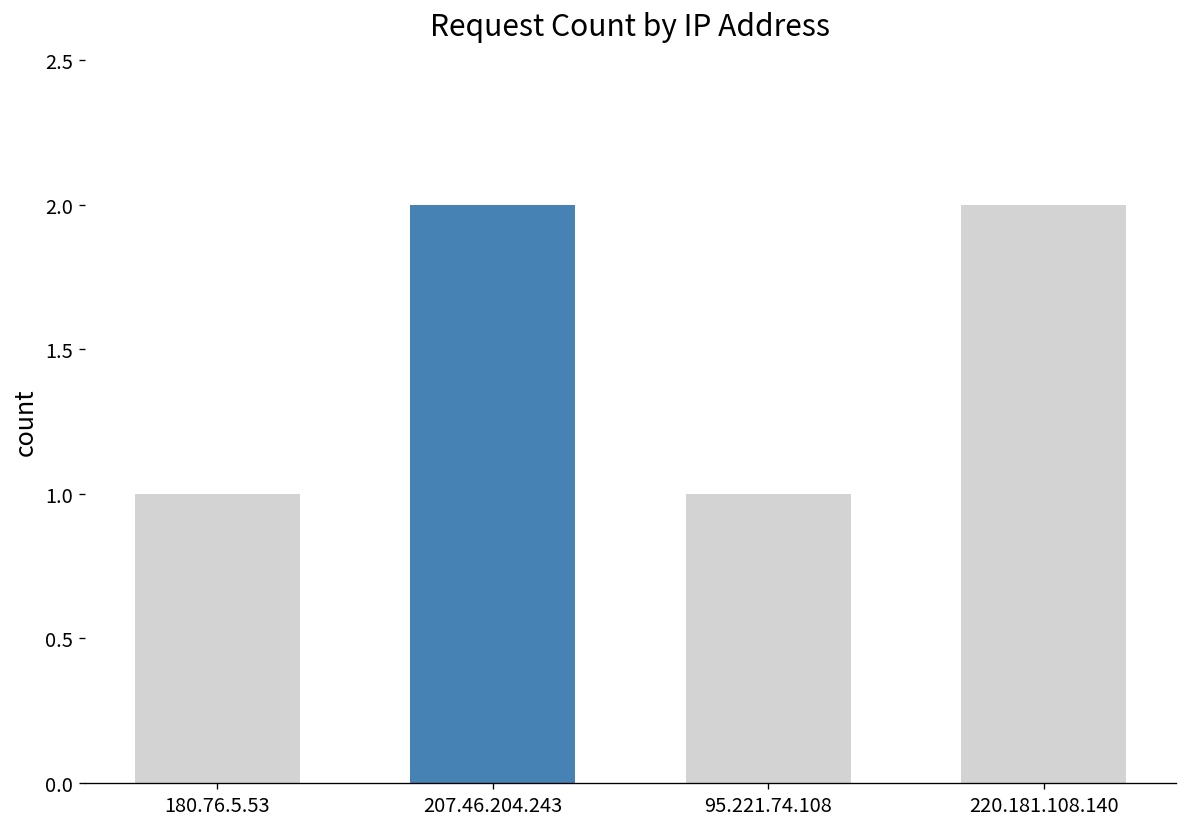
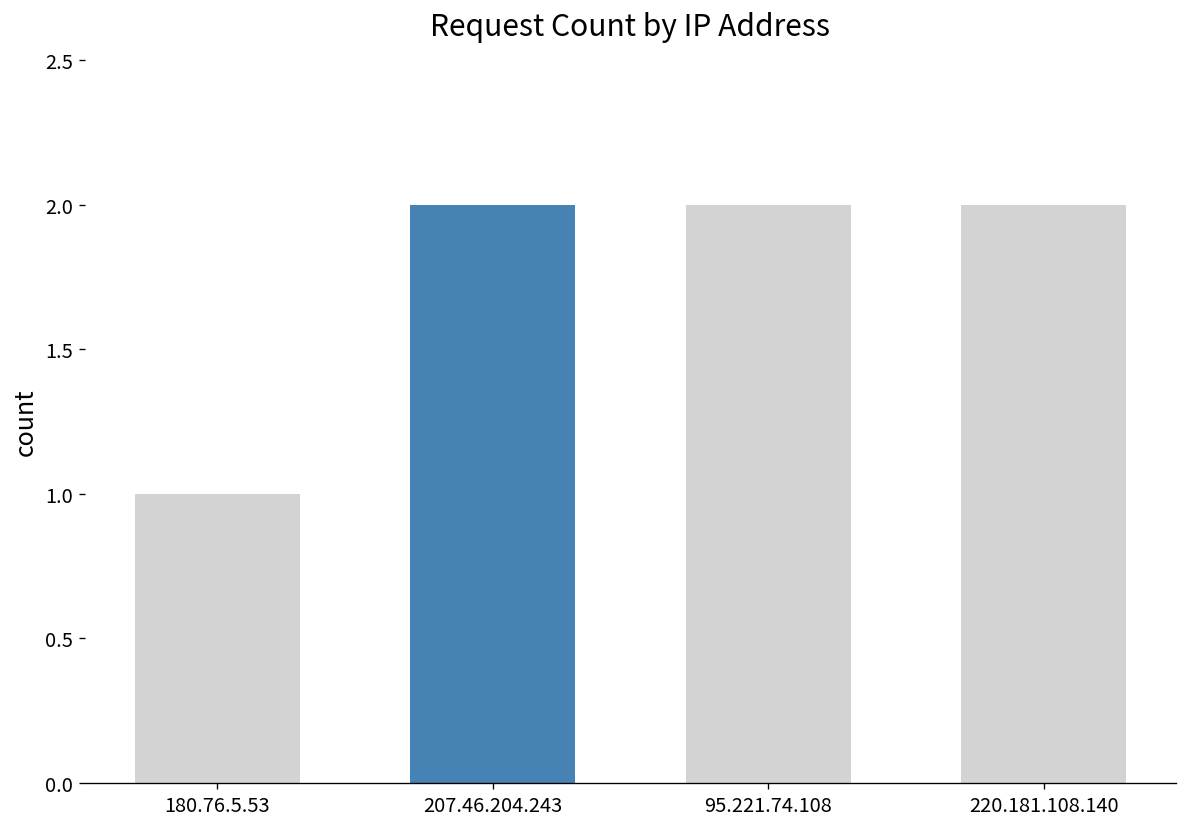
  {
    "180.76.5.53": 1,
    "207.46.204.243": 2,
-   "95.221.74.108": 1,
+   "95.221.74.108": 2,
    "220.181.108.140": 2
  }
